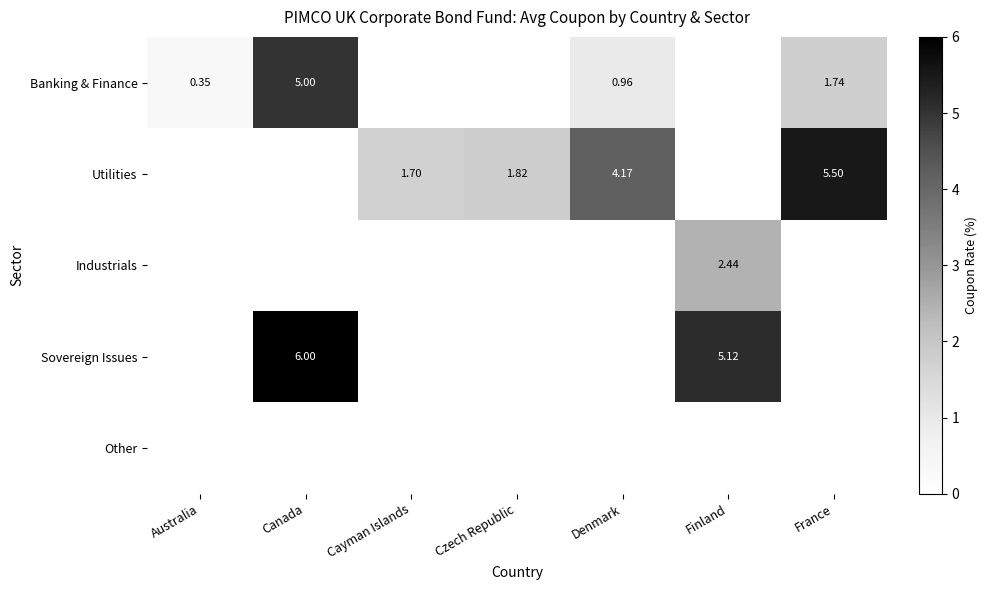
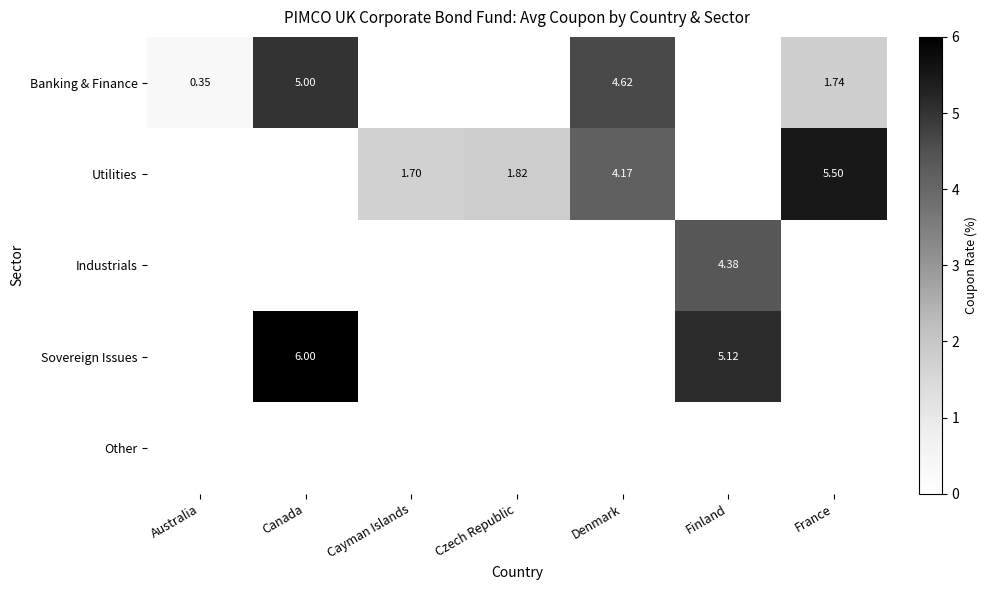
  {
    "Banking & Finance": {
      "Australia": 0.35,
      "Canada": 5.00,
-     "Denmark": 0.96,
+     "Denmark": 4.62,
      "France": 1.74
    },
    "Utilities": {
      "Cayman Islands": 1.70,
      "Czech Republic": 1.82,
      "Denmark": 4.17,
      "France": 5.50
    },
    "Industrials": {
-     "Finland": 2.44
+     "Finland": 4.38
    },
    "Sovereign Issues": {
      "Canada": 6.00,
      "Finland": 5.12
    }
  }
